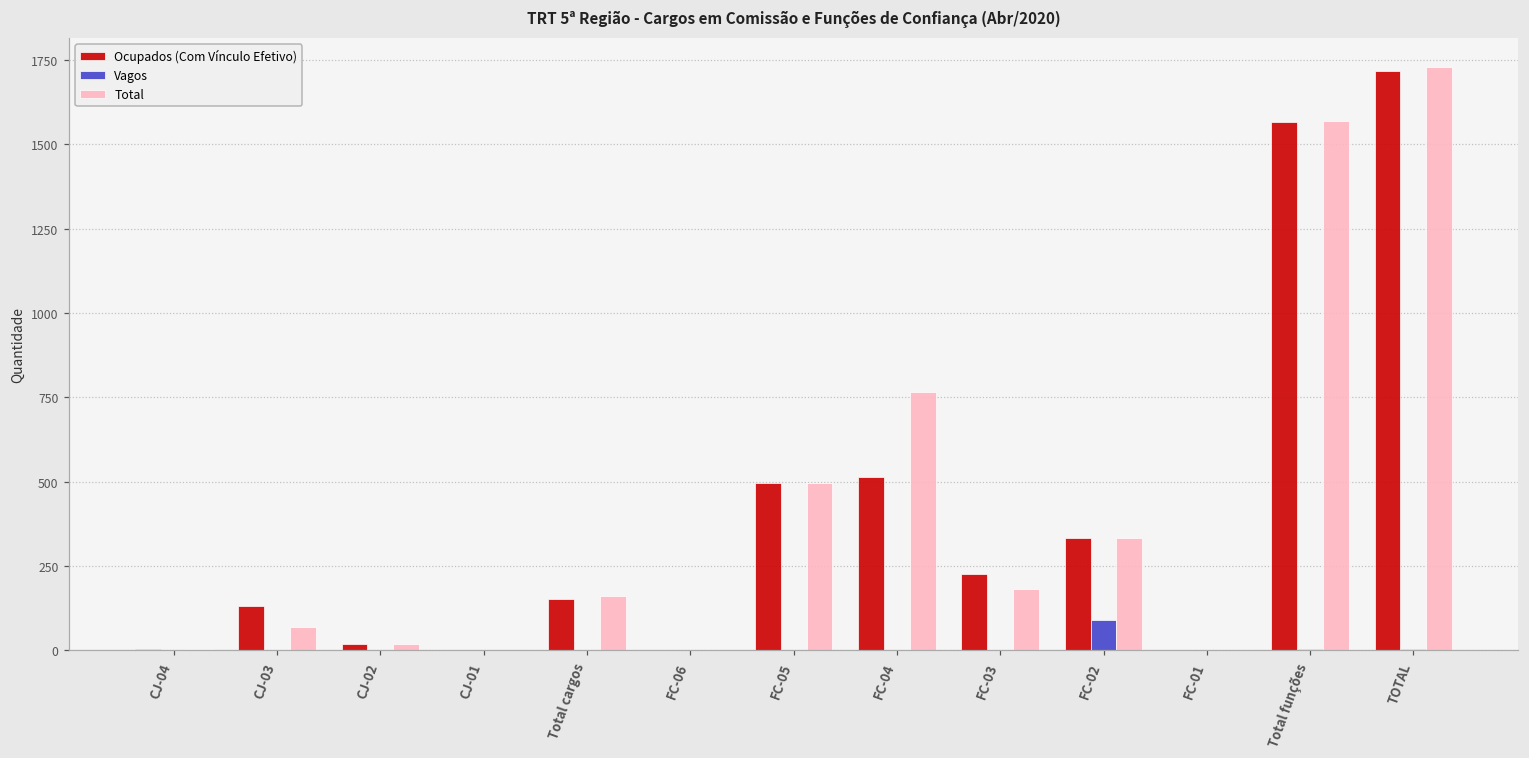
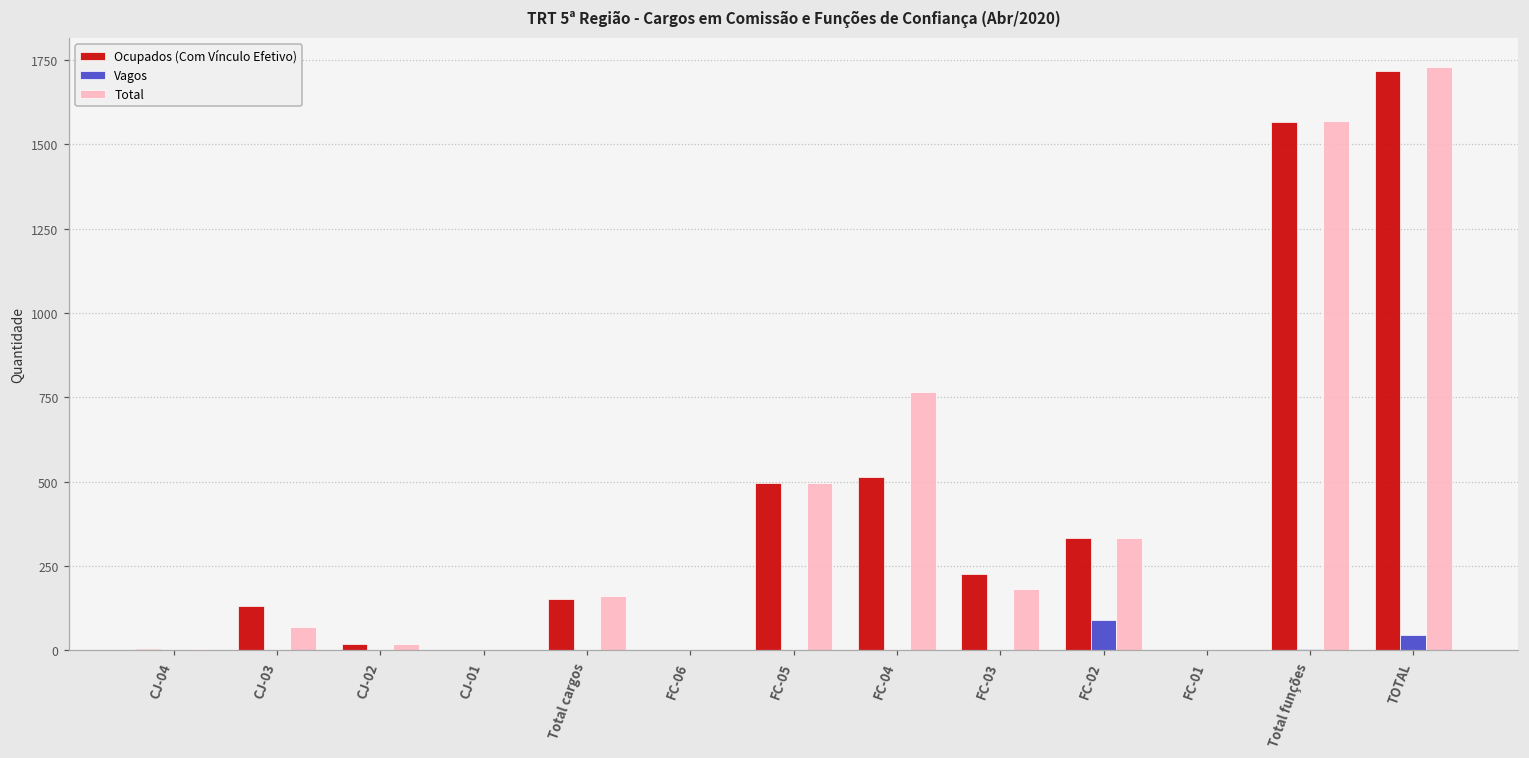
  {
    "Ocupados (Com Vínculo Efetivo)": {
      "CJ-03": 130,
      "CJ-02": 20,
      "CJ-01": 0,
      "Total cargos": 150,
      "FC-06": 0,
      "FC-05": 500,
      "FC-04": 510,
      "FC-03": 230,
      "FC-02": 330,
      "FC-01": 0,
      "Total funções": 1570,
      "TOTAL": 1720
    },
    "Vagos": {
      "CJ-04": 0,
      "CJ-03": 0,
      "CJ-02": 0,
      "CJ-01": 0,
      "Total cargos": 0,
      "FC-06": 0,
      "FC-05": 0,
      "FC-03": 0,
      "FC-02": 90,
      "FC-01": 0,
-     "TOTAL": 0
+     "TOTAL": 40
    },
    "Total": {
      "CJ-03": 70,
      "CJ-02": 20,
      "CJ-01": 0,
      "Total cargos": 160,
      "FC-06": 0,
      "FC-05": 500,
      "FC-04": 770,
      "FC-03": 180,
      "FC-02": 330,
      "FC-01": 0,
      "Total funções": 1570,
      "TOTAL": 1730
    }
  }
